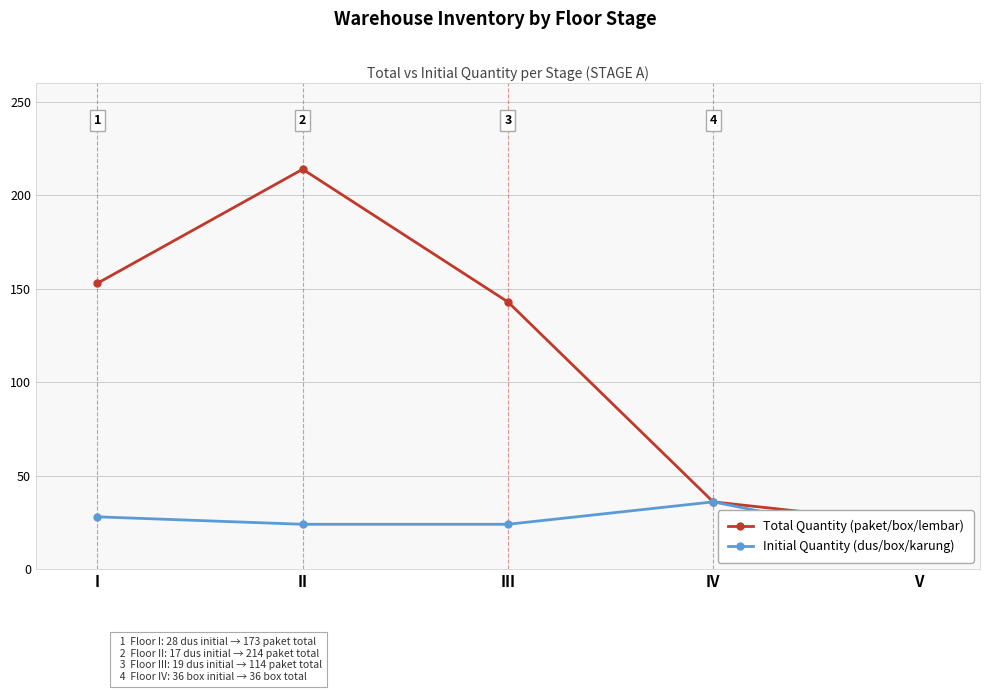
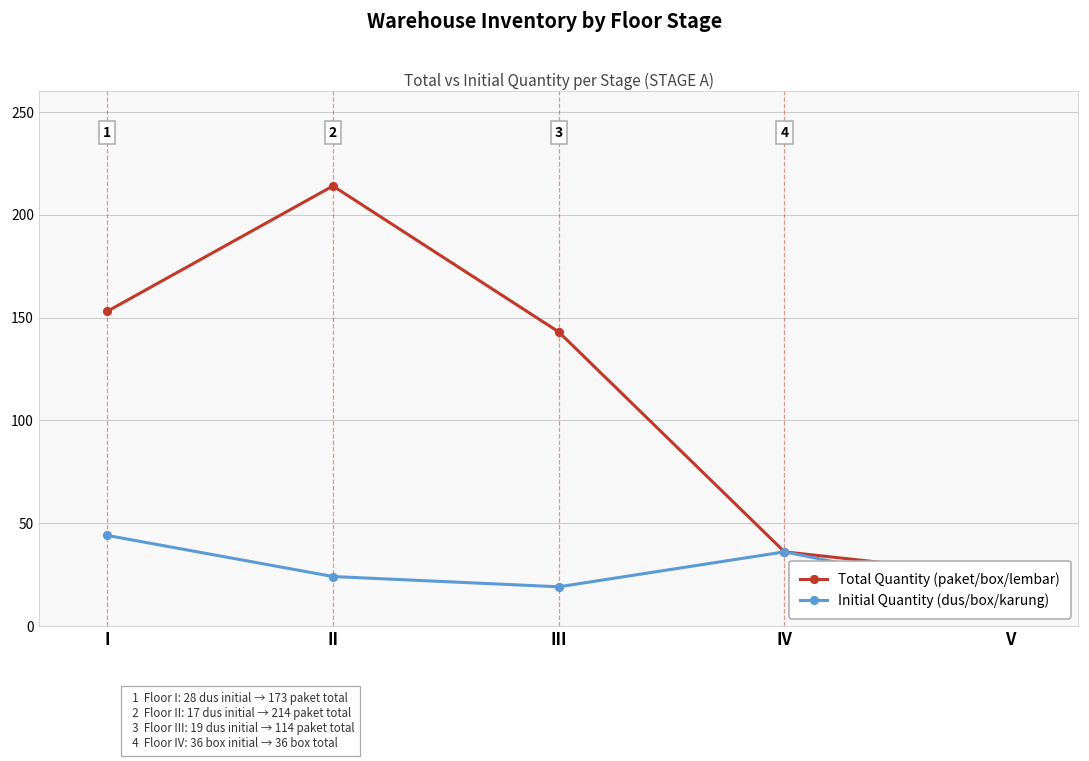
  {
    "Total Quantity (paket/box/lembar)": {
      "I": 153,
      "II": 214,
      "III": 143
    },
    "Initial Quantity (dus/box/karung)": {
-     "I": 28,
+     "I": 44,
      "II": 24,
-     "III": 24
+     "III": 19
    }
  }
